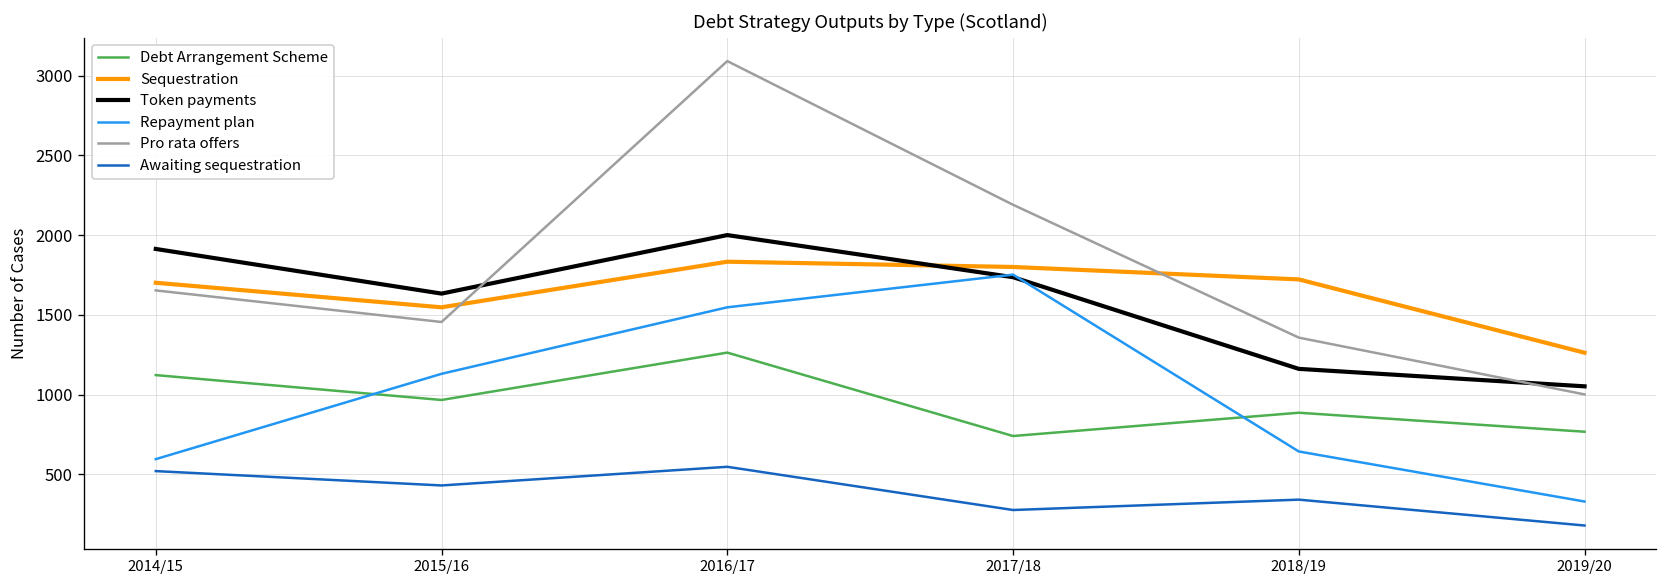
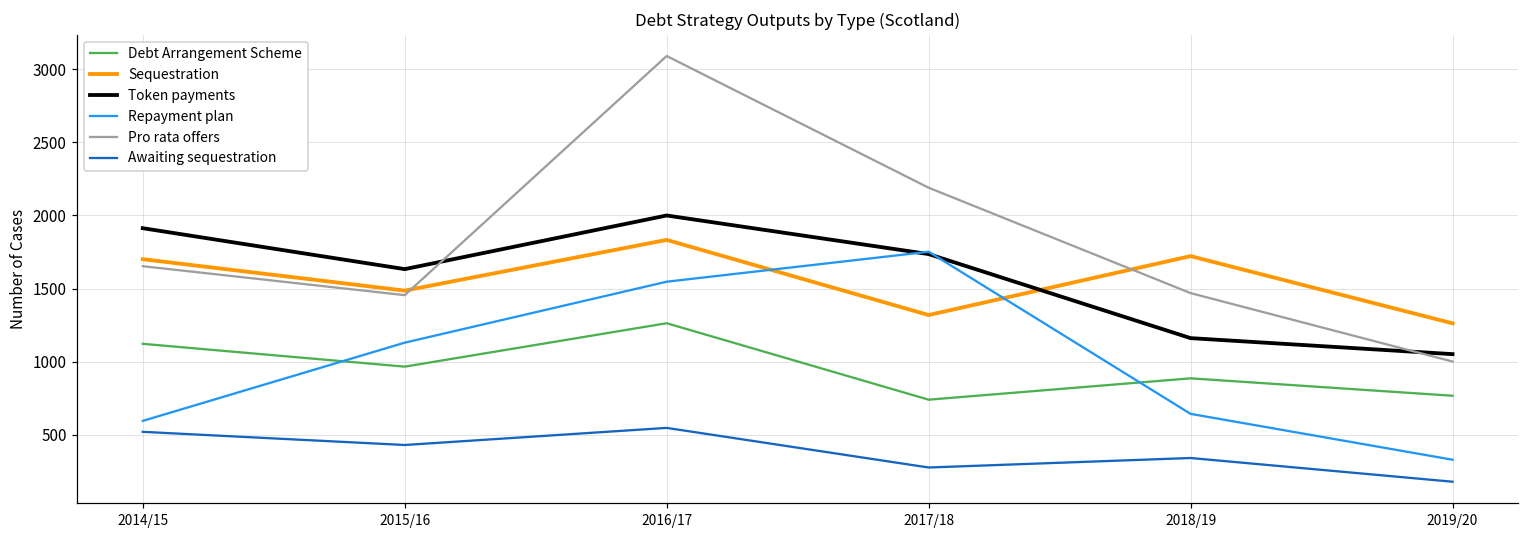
  {
    "Debt Arrangement Scheme": {
      "2014/15": 1120,
      "2015/16": 970,
      "2016/17": 1260,
      "2017/18": 740,
      "2018/19": 890,
      "2019/20": 770
    },
    "Sequestration": {
      "2014/15": 1700,
-     "2015/16": 1550,
+     "2015/16": 1490,
      "2016/17": 1830,
-     "2017/18": 1800,
+     "2017/18": 1320,
      "2018/19": 1720,
      "2019/20": 1260
    },
    "Token payments": {
      "2014/15": 1910,
      "2015/16": 1630,
      "2016/17": 2000,
      "2018/19": 1160,
      "2019/20": 1050
    },
    "Repayment plan": {
      "2014/15": 600,
      "2015/16": 1130,
      "2016/17": 1550,
      "2018/19": 640,
      "2019/20": 330
    },
    "Pro rata offers": {
      "2014/15": 1650,
      "2015/16": 1460,
      "2016/17": 3090,
      "2017/18": 2190,
-     "2018/19": 1360,
+     "2018/19": 1470,
      "2019/20": 1000
    },
    "Awaiting sequestration": {
      "2014/15": 520,
      "2015/16": 430,
      "2016/17": 550,
      "2017/18": 280,
      "2018/19": 340,
      "2019/20": 180
    }
  }
